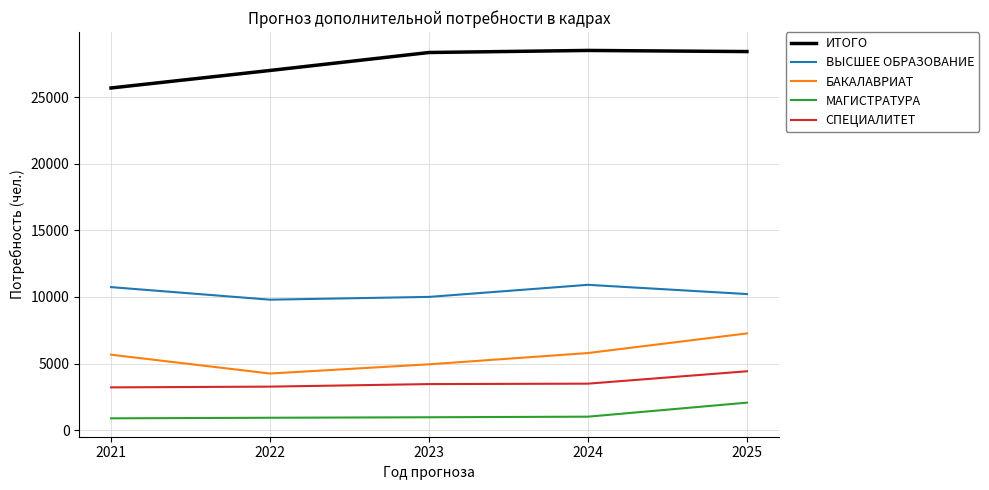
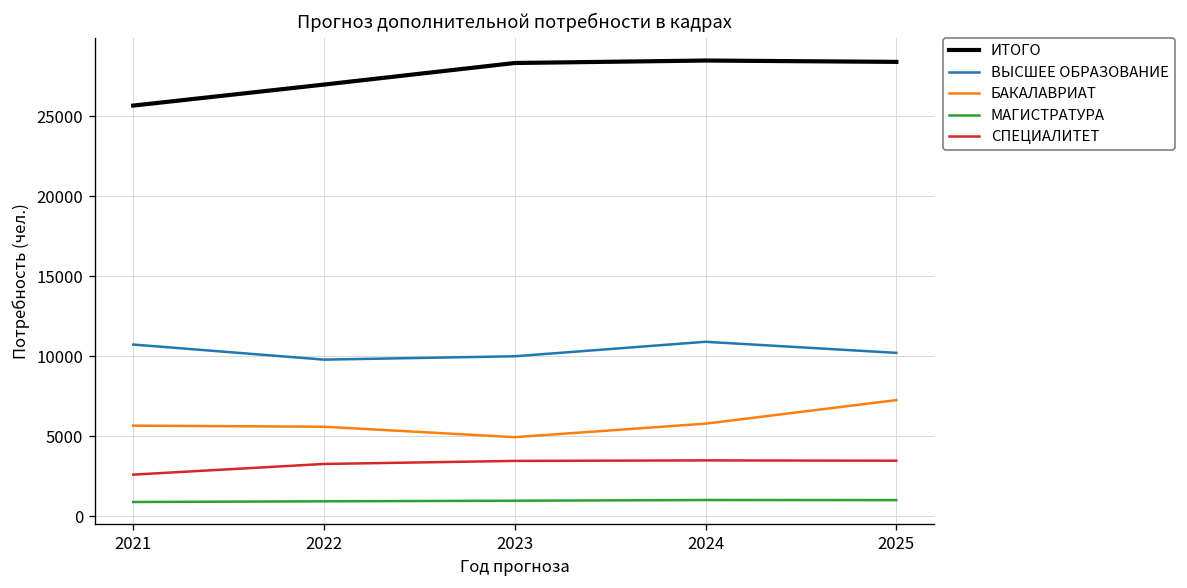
  {
    "ИТОГО": {
      "2021": 25700,
      "2022": 27000,
      "2023": 28300,
      "2024": 28500,
      "2025": 28400
    },
    "ВЫСШЕЕ ОБРАЗОВАНИЕ": {
      "2021": 10700,
      "2022": 9800,
      "2023": 10000,
      "2024": 10900,
      "2025": 10200
    },
    "БАКАЛАВРИАТ": {
      "2021": 5700,
-     "2022": 4300,
+     "2022": 5600,
      "2023": 4900,
      "2024": 5800,
      "2025": 7300
    },
    "МАГИСТРАТУРА": {
      "2021": 900,
      "2022": 900,
      "2023": 1000,
      "2024": 1000,
-     "2025": 2100
+     "2025": 1000
    },
    "СПЕЦИАЛИТЕТ": {
-     "2021": 3200,
+     "2021": 2600,
      "2022": 3300,
      "2023": 3500,
      "2024": 3500,
-     "2025": 4400
+     "2025": 3500
    }
  }
